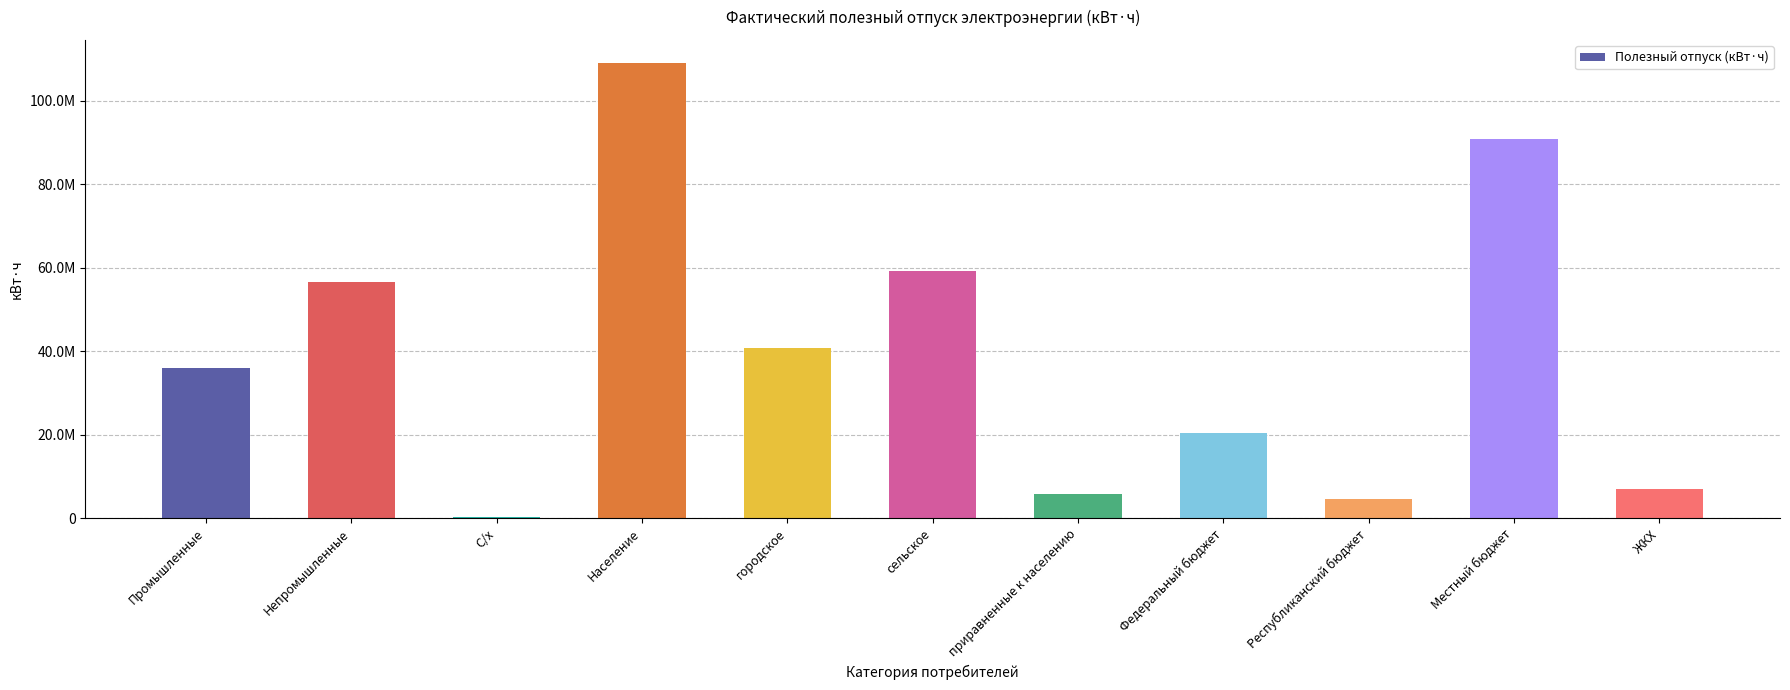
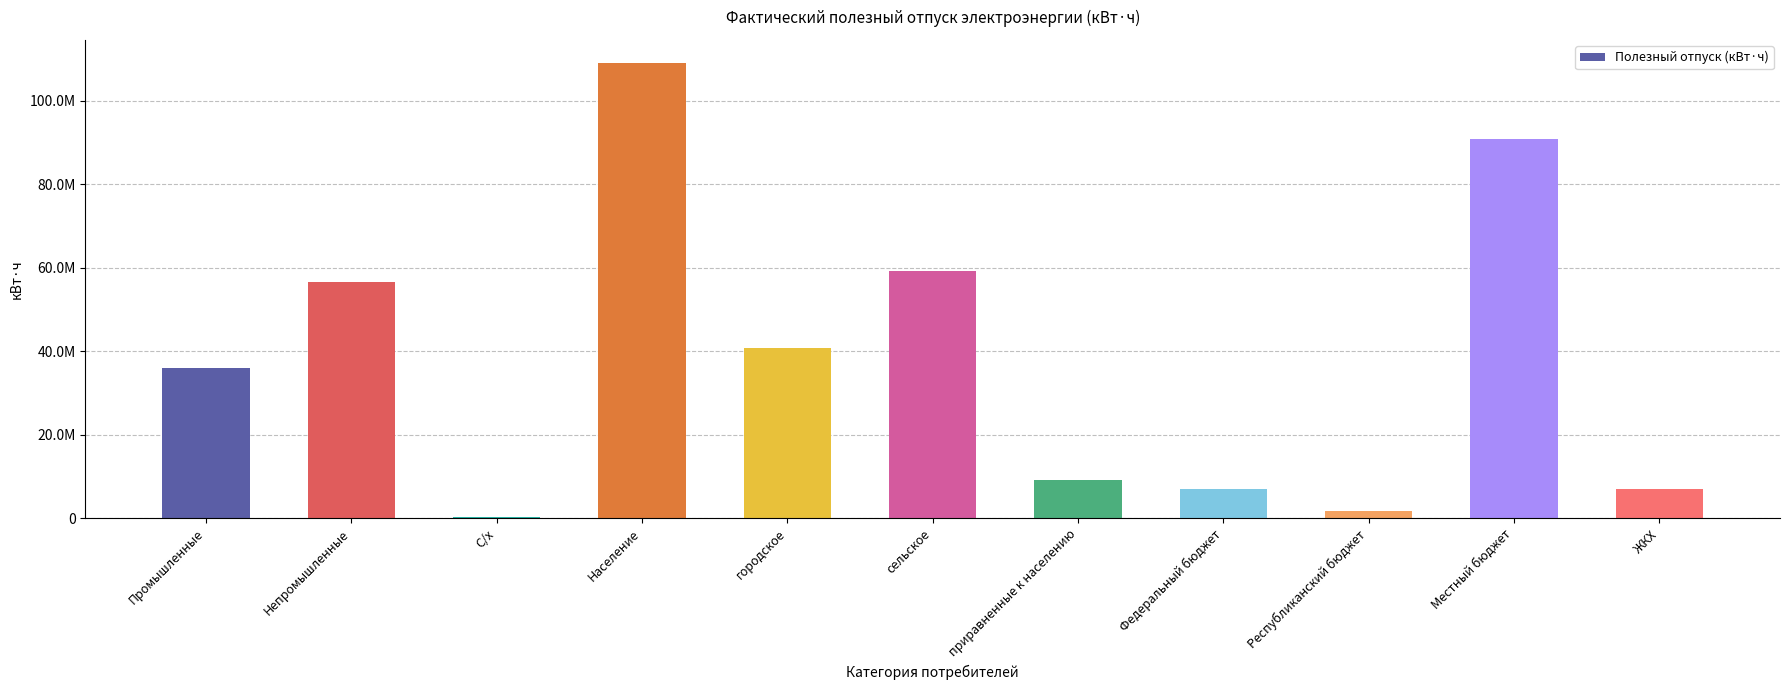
  {
    "Промышленные": 36000000,
    "Непромышленные": 57000000,
    "Население": 109000000,
    "городское": 41000000,
    "сельское": 59000000,
-   "приравненные к населению": 6000000,
-   "Федеральный бюджет": 20000000,
-   "Республиканский бюджет": 5000000,
+   "приравненные к населению": 9000000,
+   "Федеральный бюджет": 7000000,
+   "Республиканский бюджет": 2000000,
    "Местный бюджет": 91000000,
    "ЖКХ": 7000000
  }
